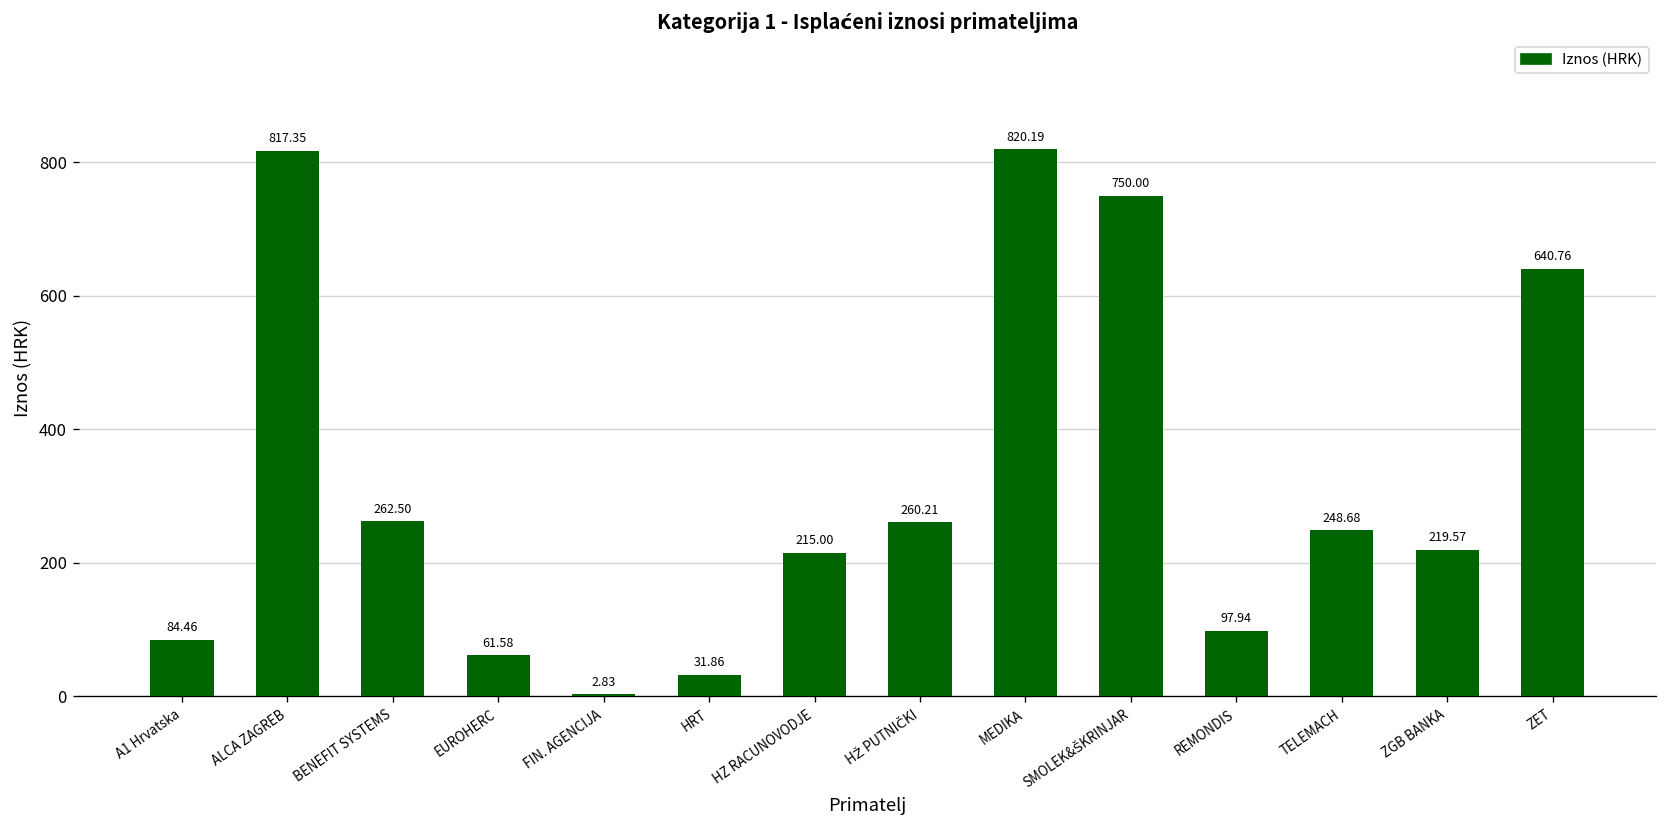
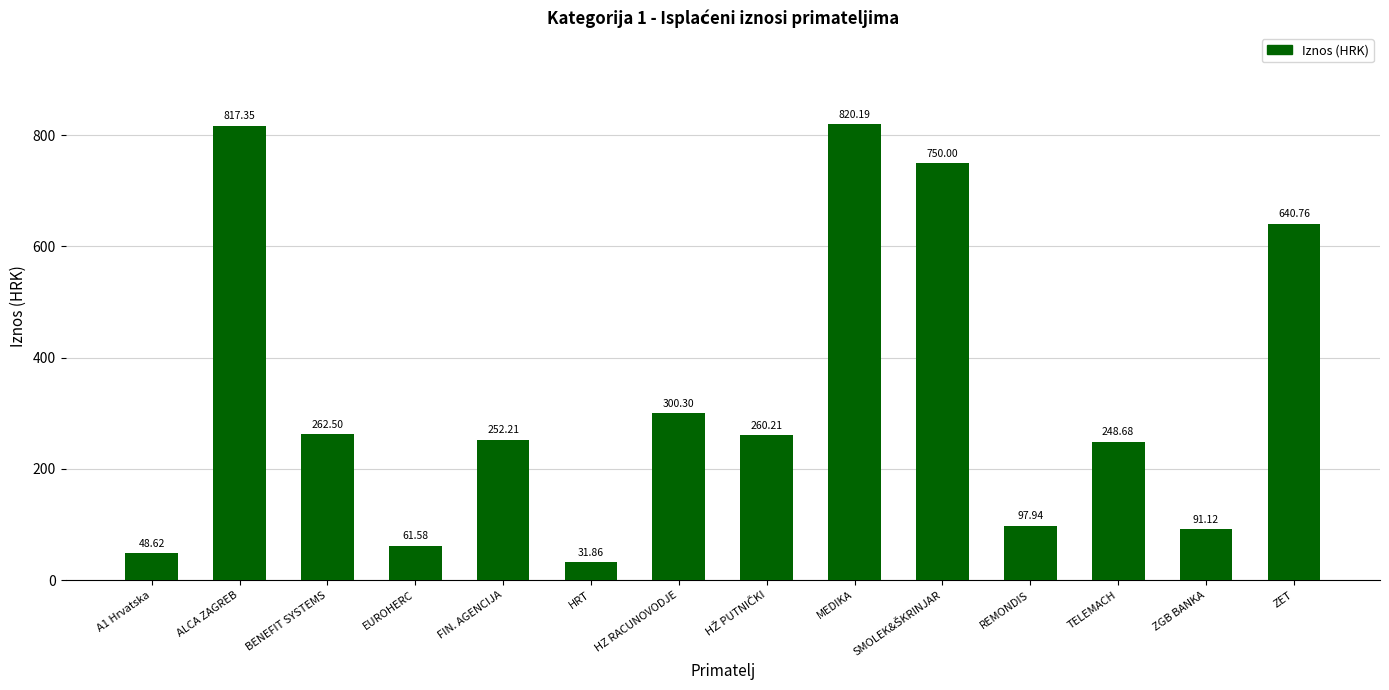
  {
-   "A1 Hrvatska": 84.46,
+   "A1 Hrvatska": 48.62,
    "ALCA ZAGREB": 817.35,
    "BENEFIT SYSTEMS": 262.50,
    "EUROHERC": 61.58,
-   "FIN. AGENCIJA": 2.83,
+   "FIN. AGENCIJA": 252.21,
    "HRT": 31.86,
-   "HZ RACUNOVODJE": 215.00,
+   "HZ RACUNOVODJE": 300.30,
    "HŽ PUTNIČKI": 260.21,
    "MEDIKA": 820.19,
    "SMOLEK&ŠKRINJAR": 750.00,
    "REMONDIS": 97.94,
    "TELEMACH": 248.68,
-   "ZGB BANKA": 219.57,
+   "ZGB BANKA": 91.12,
    "ZET": 640.76
  }
